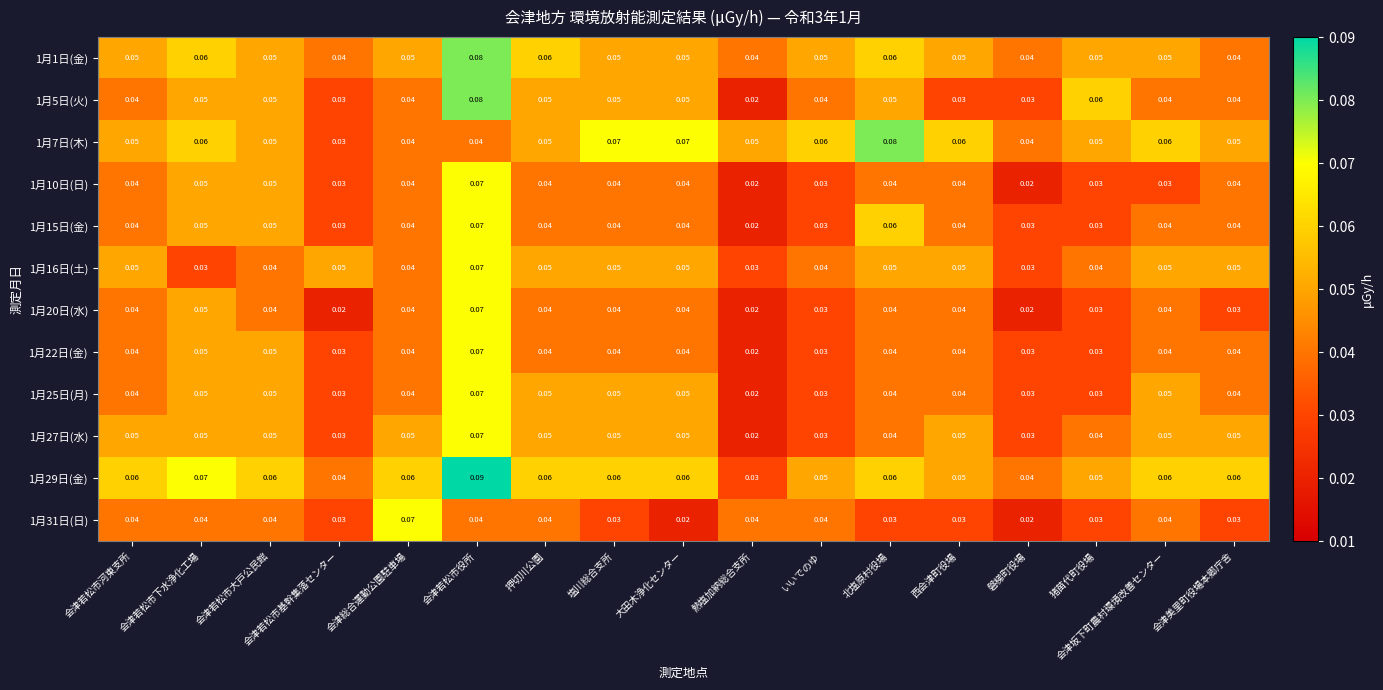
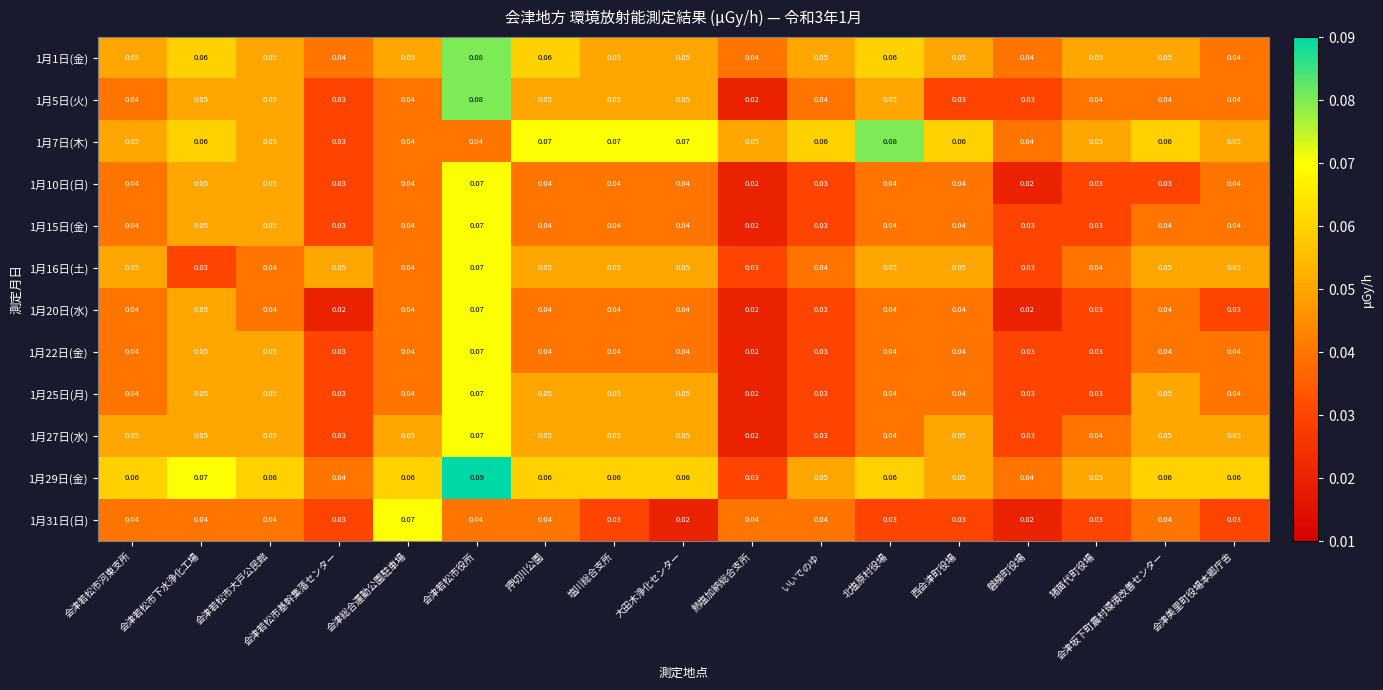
  {
    "1月5日(火)": {
      "会津若松市河東支所": 0.04,
      "会津若松市下水浄化工場": 0.05,
      "会津若松市大戸公民館": 0.05,
      "会津若松市基幹集落センター": 0.03,
      "会津総合運動公園駐車場": 0.04,
      "会津若松市役所": 0.08,
      "押切川公園": 0.05,
      "塩川総合支所": 0.05,
      "大田木浄化センター": 0.05,
      "熱塩加納総合支所": 0.02,
      "いいでのゆ": 0.04,
      "北塩原村役場": 0.05,
      "西会津町役場": 0.03,
      "磐梯町役場": 0.03,
-     "猪苗代町役場": 0.06,
+     "猪苗代町役場": 0.04,
      "会津坂下町農村環境改善センター": 0.04,
      "会津美里町役場本郷庁舎": 0.04
    },
    "1月7日(木)": {
      "会津若松市河東支所": 0.05,
      "会津若松市下水浄化工場": 0.06,
      "会津若松市大戸公民館": 0.05,
      "会津若松市基幹集落センター": 0.03,
      "会津総合運動公園駐車場": 0.04,
      "会津若松市役所": 0.04,
-     "押切川公園": 0.05,
+     "押切川公園": 0.07,
      "塩川総合支所": 0.07,
      "大田木浄化センター": 0.07,
      "熱塩加納総合支所": 0.05,
      "いいでのゆ": 0.06,
      "北塩原村役場": 0.08,
      "西会津町役場": 0.06,
      "磐梯町役場": 0.04,
      "猪苗代町役場": 0.05,
      "会津坂下町農村環境改善センター": 0.06,
      "会津美里町役場本郷庁舎": 0.05
    },
    "1月15日(金)": {
      "会津若松市河東支所": 0.04,
      "会津若松市下水浄化工場": 0.05,
      "会津若松市大戸公民館": 0.05,
      "会津若松市基幹集落センター": 0.03,
      "会津総合運動公園駐車場": 0.04,
      "会津若松市役所": 0.07,
      "押切川公園": 0.04,
      "塩川総合支所": 0.04,
      "大田木浄化センター": 0.04,
      "熱塩加納総合支所": 0.02,
      "いいでのゆ": 0.03,
-     "北塩原村役場": 0.06,
+     "北塩原村役場": 0.04,
      "西会津町役場": 0.04,
      "磐梯町役場": 0.03,
      "猪苗代町役場": 0.03,
      "会津坂下町農村環境改善センター": 0.04,
      "会津美里町役場本郷庁舎": 0.04
    }
  }
